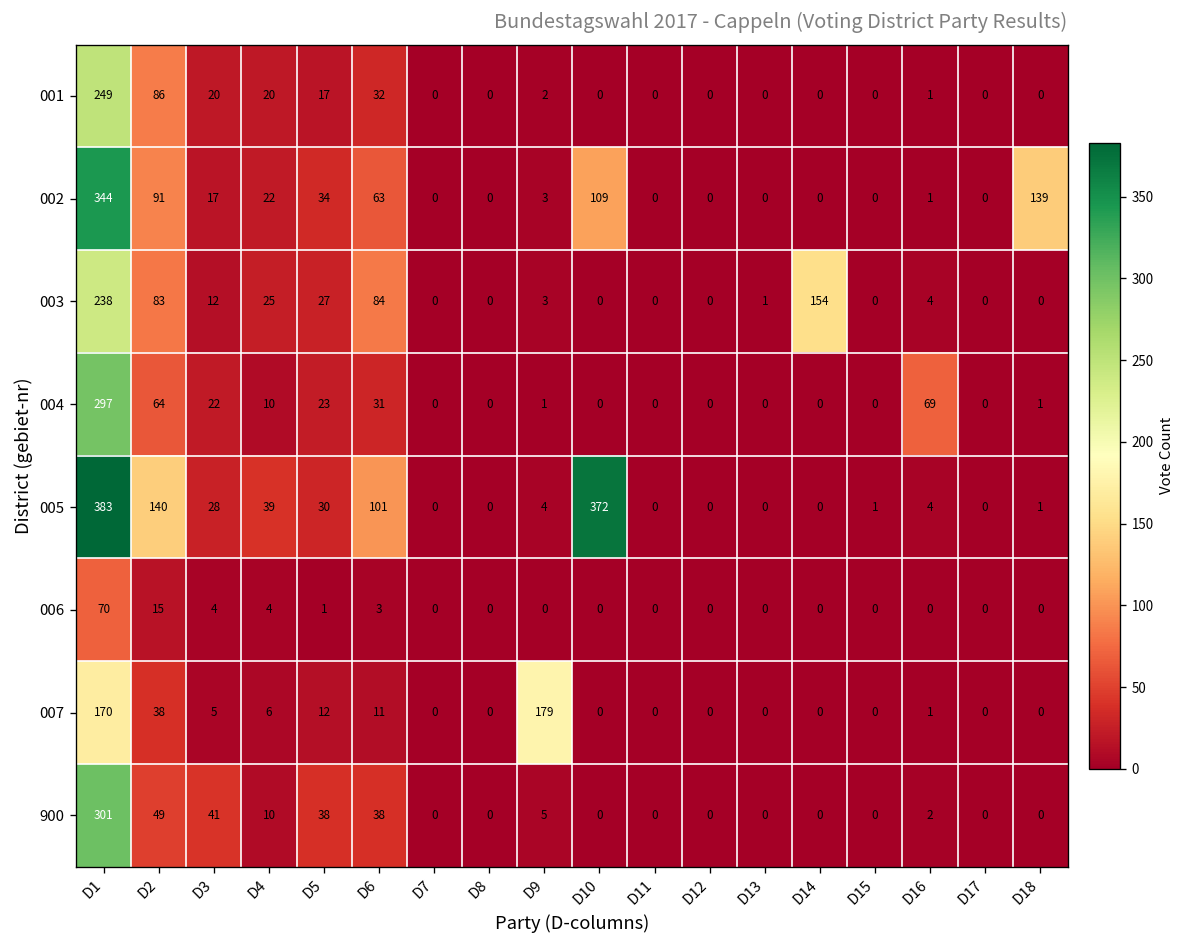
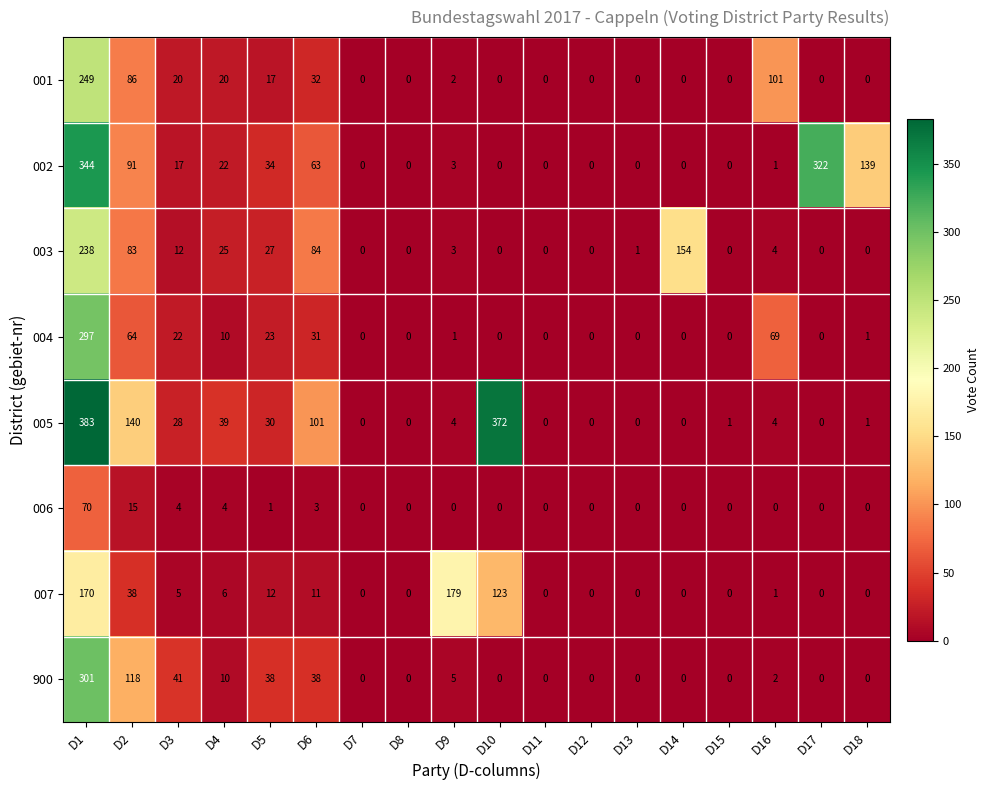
  {
    "001": {
      "D1": 249,
      "D2": 86,
      "D3": 20,
      "D4": 20,
      "D5": 17,
      "D6": 32,
      "D7": 0,
      "D8": 0,
      "D9": 2,
      "D10": 0,
      "D11": 0,
      "D12": 0,
      "D13": 0,
      "D14": 0,
      "D15": 0,
-     "D16": 1,
+     "D16": 101,
      "D17": 0,
      "D18": 0
    },
    "002": {
      "D1": 344,
      "D2": 91,
      "D3": 17,
      "D4": 22,
      "D5": 34,
      "D6": 63,
      "D7": 0,
      "D8": 0,
      "D9": 3,
-     "D10": 109,
+     "D10": 0,
      "D11": 0,
      "D12": 0,
      "D13": 0,
      "D14": 0,
      "D15": 0,
      "D16": 1,
-     "D17": 0,
+     "D17": 322,
      "D18": 139
    },
    "003": {
      "D1": 238,
      "D2": 83,
      "D3": 12,
      "D4": 25,
      "D5": 27,
      "D6": 84,
      "D7": 0,
      "D8": 0,
      "D9": 3,
      "D10": 0,
      "D11": 0,
      "D12": 0,
      "D13": 1,
      "D14": 154,
      "D15": 0,
      "D16": 4,
      "D17": 0,
      "D18": 0
    },
    "004": {
      "D1": 297,
      "D2": 64,
      "D3": 22,
      "D4": 10,
      "D5": 23,
      "D6": 31,
      "D7": 0,
      "D8": 0,
      "D9": 1,
      "D10": 0,
      "D11": 0,
      "D12": 0,
      "D13": 0,
      "D14": 0,
      "D15": 0,
      "D16": 69,
      "D17": 0,
      "D18": 1
    },
    "005": {
      "D1": 383,
      "D2": 140,
      "D3": 28,
      "D4": 39,
      "D5": 30,
      "D6": 101,
      "D7": 0,
      "D8": 0,
      "D9": 4,
      "D10": 372,
      "D11": 0,
      "D12": 0,
      "D13": 0,
      "D14": 0,
      "D15": 1,
      "D16": 4,
      "D17": 0,
      "D18": 1
    },
    "006": {
      "D1": 70,
      "D2": 15,
      "D3": 4,
      "D4": 4,
      "D5": 1,
      "D6": 3,
      "D7": 0,
      "D8": 0,
      "D9": 0,
      "D10": 0,
      "D11": 0,
      "D12": 0,
      "D13": 0,
      "D14": 0,
      "D15": 0,
      "D16": 0,
      "D17": 0,
      "D18": 0
    },
    "007": {
      "D1": 170,
      "D2": 38,
      "D3": 5,
      "D4": 6,
      "D5": 12,
      "D6": 11,
      "D7": 0,
      "D8": 0,
      "D9": 179,
-     "D10": 0,
+     "D10": 123,
      "D11": 0,
      "D12": 0,
      "D13": 0,
      "D14": 0,
      "D15": 0,
      "D16": 1,
      "D17": 0,
      "D18": 0
    },
    "900": {
      "D1": 301,
-     "D2": 49,
+     "D2": 118,
      "D3": 41,
      "D4": 10,
      "D5": 38,
      "D6": 38,
      "D7": 0,
      "D8": 0,
      "D9": 5,
      "D10": 0,
      "D11": 0,
      "D12": 0,
      "D13": 0,
      "D14": 0,
      "D15": 0,
      "D16": 2,
      "D17": 0,
      "D18": 0
    }
  }
